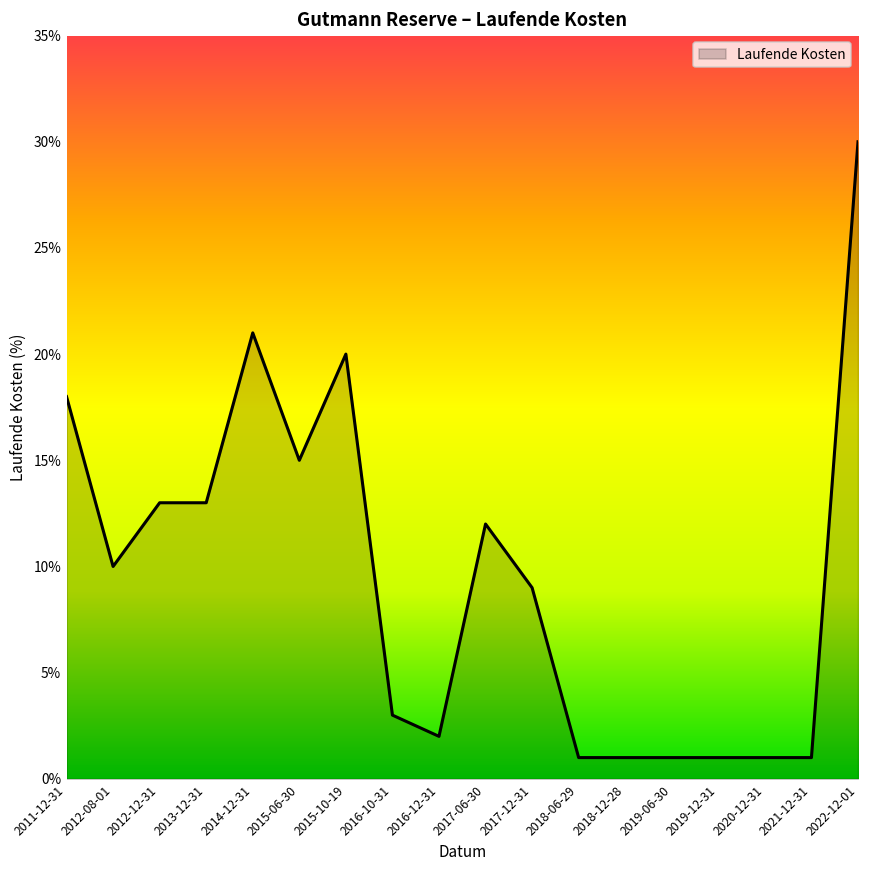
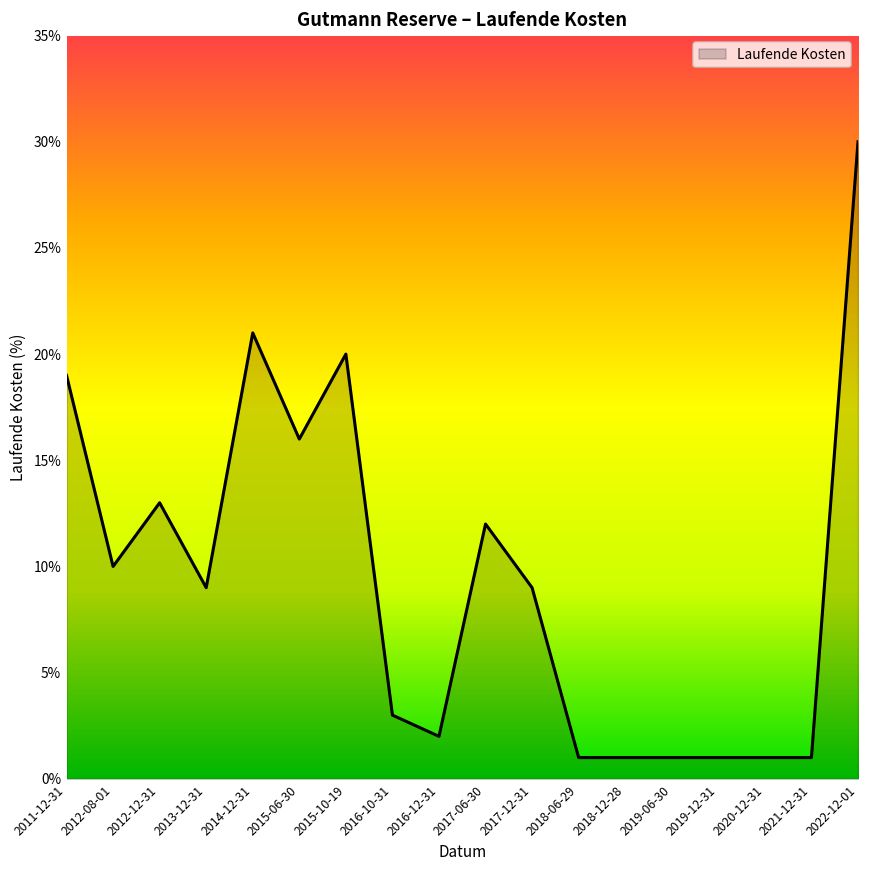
  {
-   "2011-12-31": "18.0%",
+   "2011-12-31": "19.0%",
    "2012-08-01": "10.0%",
    "2012-12-31": "13.0%",
-   "2013-12-31": "13.0%",
+   "2013-12-31": "9.0%",
    "2014-12-31": "21.0%",
-   "2015-06-30": "15.0%",
+   "2015-06-30": "16.0%",
    "2015-10-19": "20.0%",
    "2016-10-31": "3.0%",
    "2016-12-31": "2.0%",
    "2017-06-30": "12.0%",
    "2017-12-31": "9.0%",
    "2018-06-29": "1.0%",
    "2018-12-28": "1.0%",
    "2019-06-30": "1.0%",
    "2019-12-31": "1.0%",
    "2020-12-31": "1.0%",
    "2021-12-31": "1.0%",
    "2022-12-01": "30.0%"
  }
